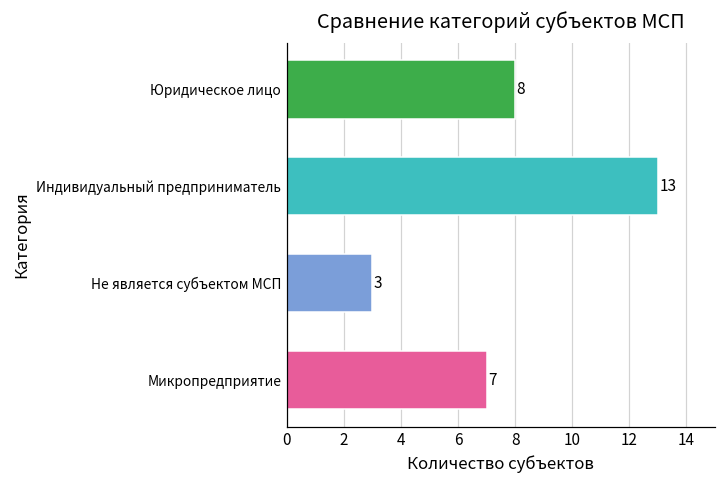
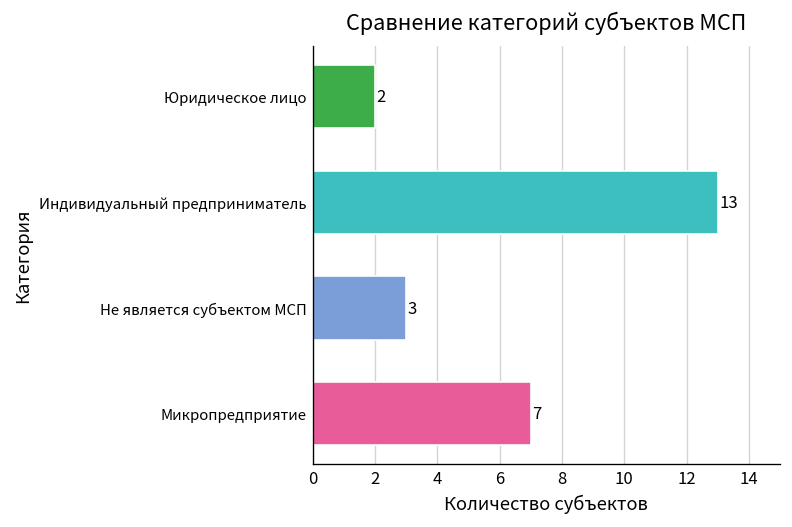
  {
-   "Юридическое лицо": 8,
+   "Юридическое лицо": 2,
    "Индивидуальный предприниматель": 13,
    "Не является субъектом МСП": 3,
    "Микропредприятие": 7
  }
